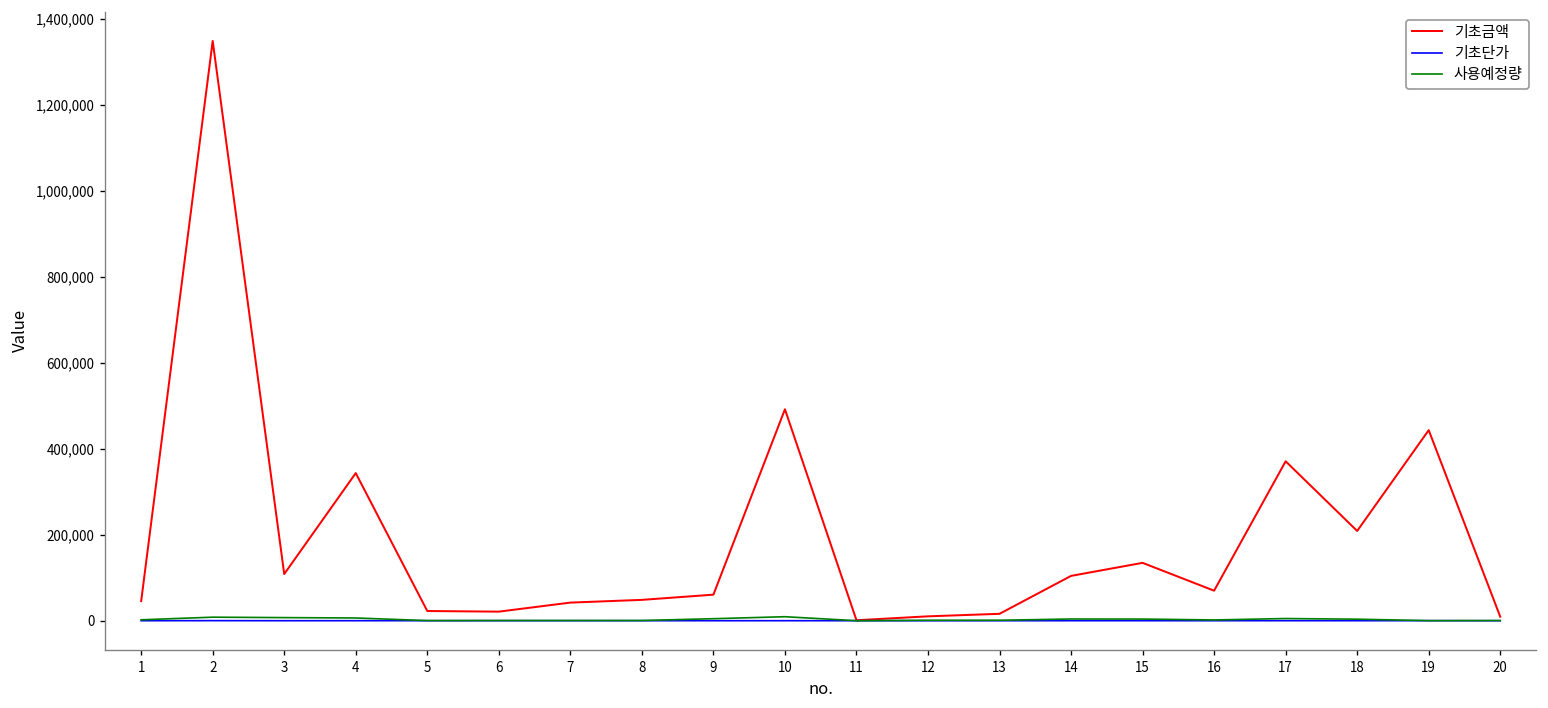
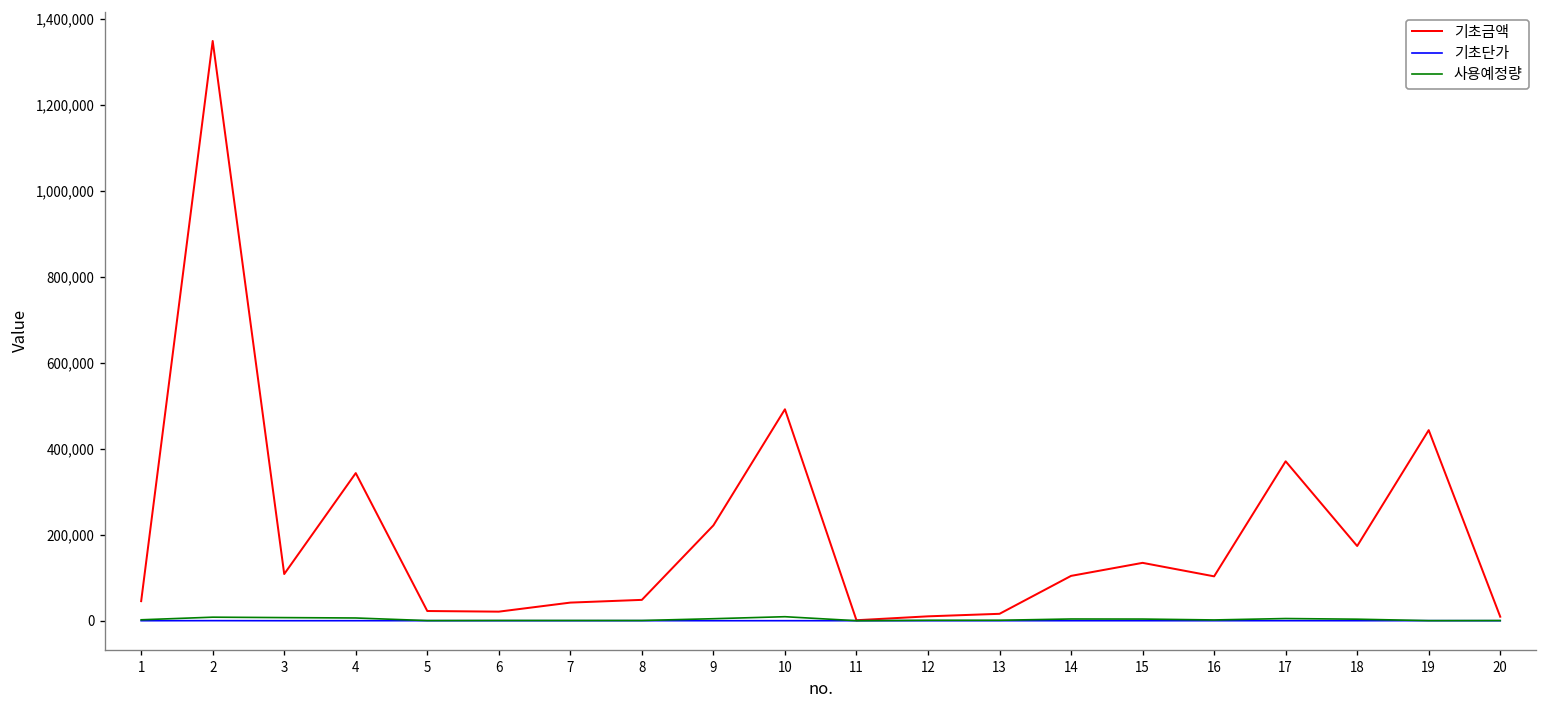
  {
    "기초금액": {
      "1": "50,000",
      "2": "1,350,000",
      "3": "110,000",
      "4": "340,000",
      "5": "20,000",
      "6": "20,000",
      "7": "40,000",
      "8": "50,000",
-     "9": "60,000",
+     "9": "220,000",
      "10": "490,000",
      "12": "10,000",
      "13": "20,000",
      "14": "100,000",
      "15": "130,000",
-     "16": "70,000",
+     "16": "100,000",
      "17": "370,000",
-     "18": "210,000",
+     "18": "170,000",
      "19": "440,000",
      "20": "10,000"
    },
    "기초단가": {
      "2": "0",
      "3": "0",
      "10": "0"
    },
    "사용예정량": {
      "2": "10,000",
      "3": "10,000",
      "10": "10,000"
    }
  }
